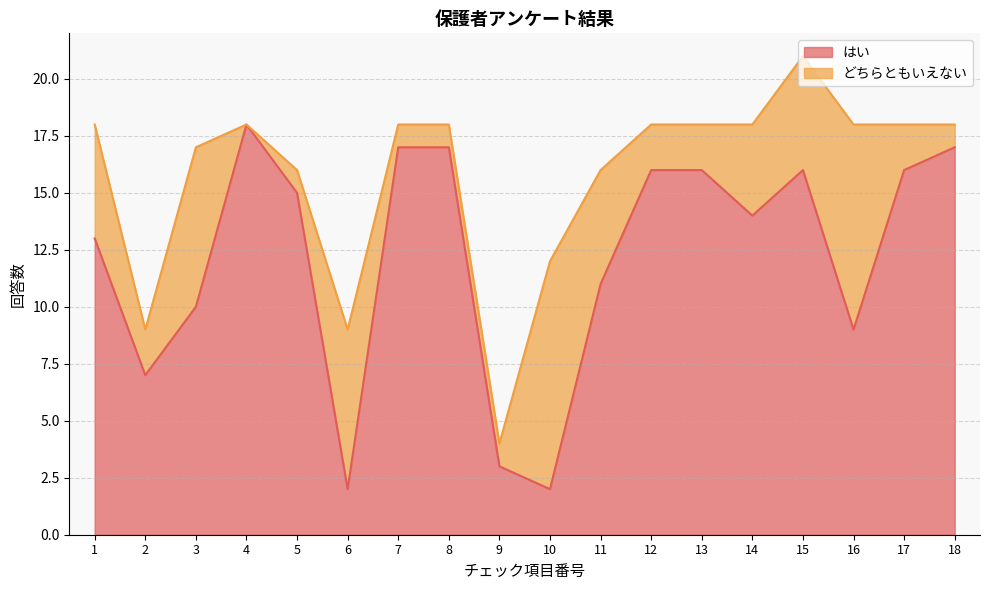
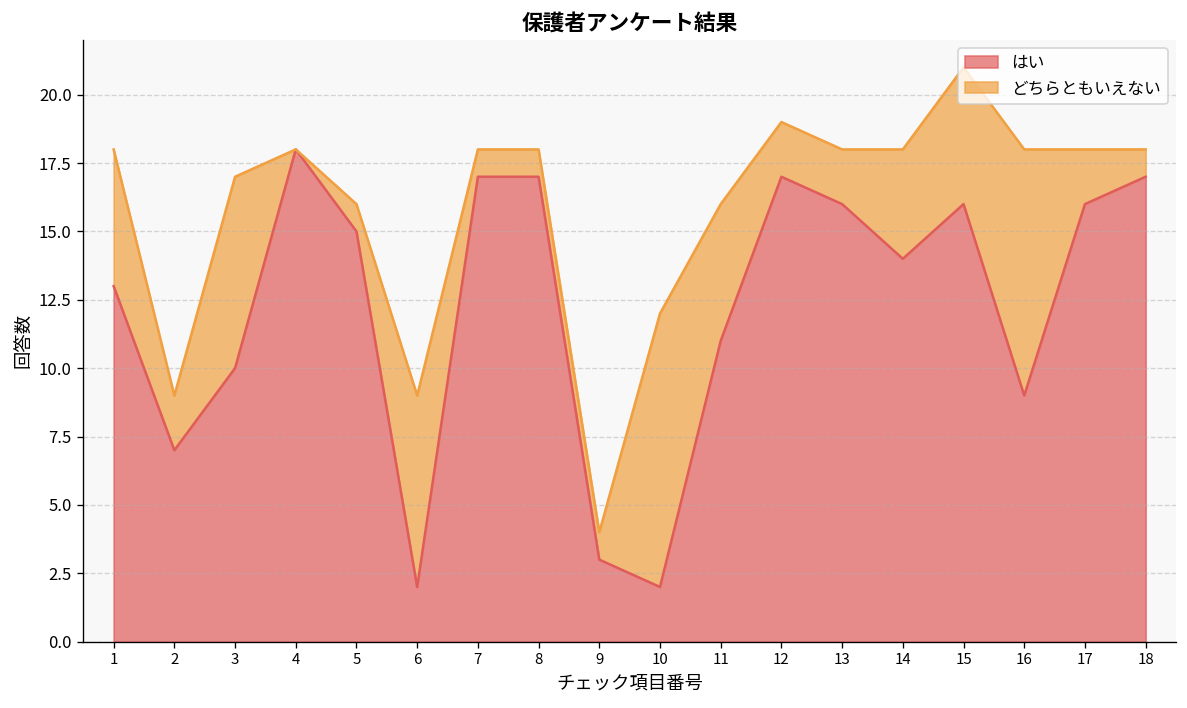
  {
    "はい": {
      "1": 13,
      "2": 7,
      "3": 10,
      "5": 15,
      "6": 2,
      "7": 17,
      "8": 17,
      "9": 3,
      "10": 2,
      "11": 11,
-     "12": 16,
+     "12": 17,
      "13": 16,
      "14": 14,
      "15": 16,
      "16": 9,
      "17": 16,
      "18": 17
    },
    "どちらともいえない": {
      "1": 5,
      "2": 2,
      "3": 7,
      "5": 1,
      "6": 7,
      "7": 1,
      "8": 1,
      "9": 1,
      "10": 10,
      "11": 5,
      "12": 2,
      "13": 2,
      "14": 4,
      "16": 9,
      "17": 2,
      "18": 1
    }
  }
